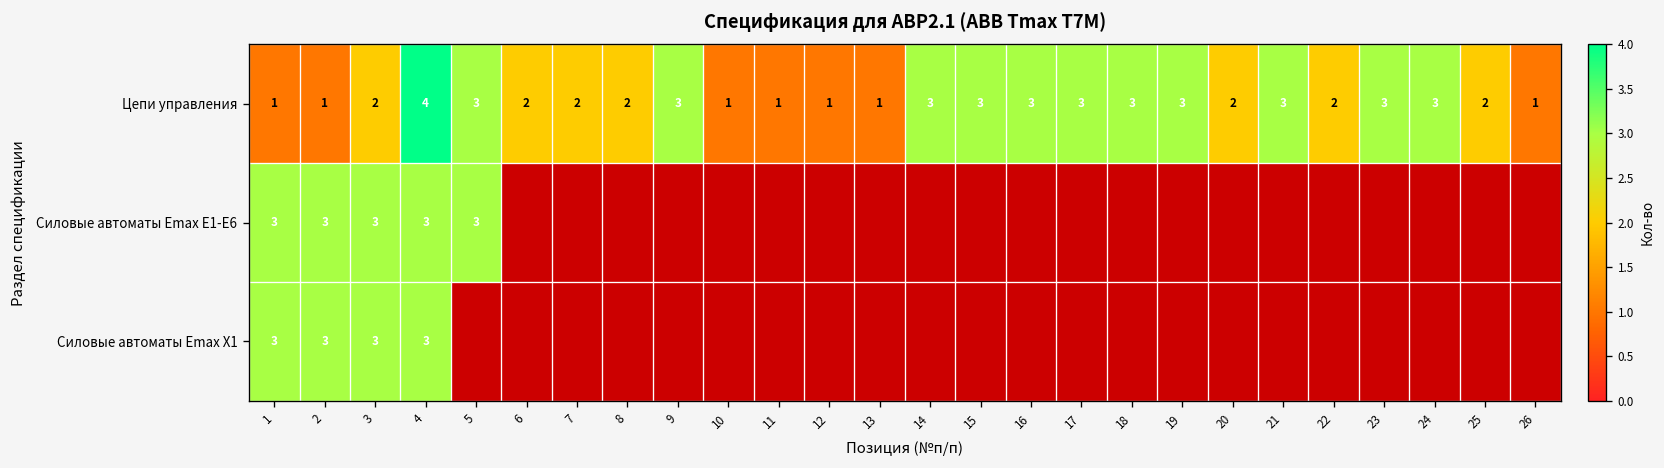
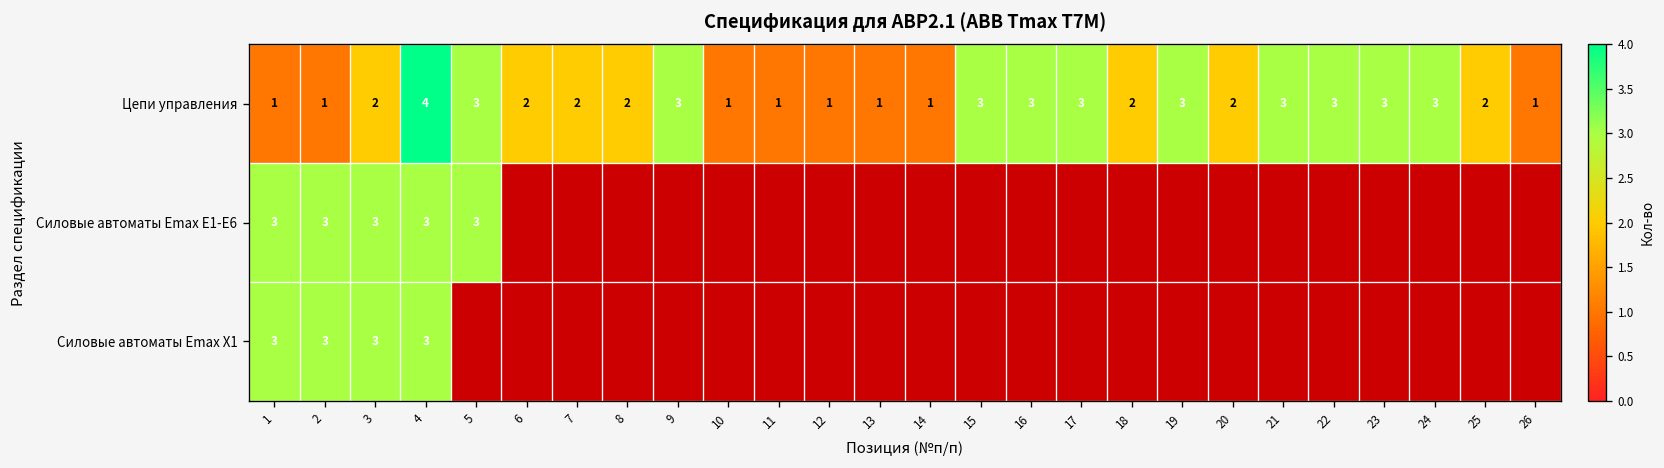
  {
    "Цепи управления": {
      "1": 1,
      "2": 1,
      "3": 2,
      "4": 4,
      "5": 3,
      "6": 2,
      "7": 2,
      "8": 2,
      "9": 3,
      "10": 1,
      "11": 1,
      "12": 1,
      "13": 1,
-     "14": 3,
+     "14": 1,
      "15": 3,
      "16": 3,
      "17": 3,
-     "18": 3,
+     "18": 2,
      "19": 3,
      "20": 2,
      "21": 3,
-     "22": 2,
+     "22": 3,
      "23": 3,
      "24": 3,
      "25": 2,
      "26": 1
    },
    "Силовые автоматы Emax E1-E6": {
      "1": 3,
      "2": 3,
      "3": 3,
      "4": 3,
      "5": 3
    },
    "Силовые автоматы Emax X1": {
      "1": 3,
      "2": 3,
      "3": 3,
      "4": 3
    }
  }
